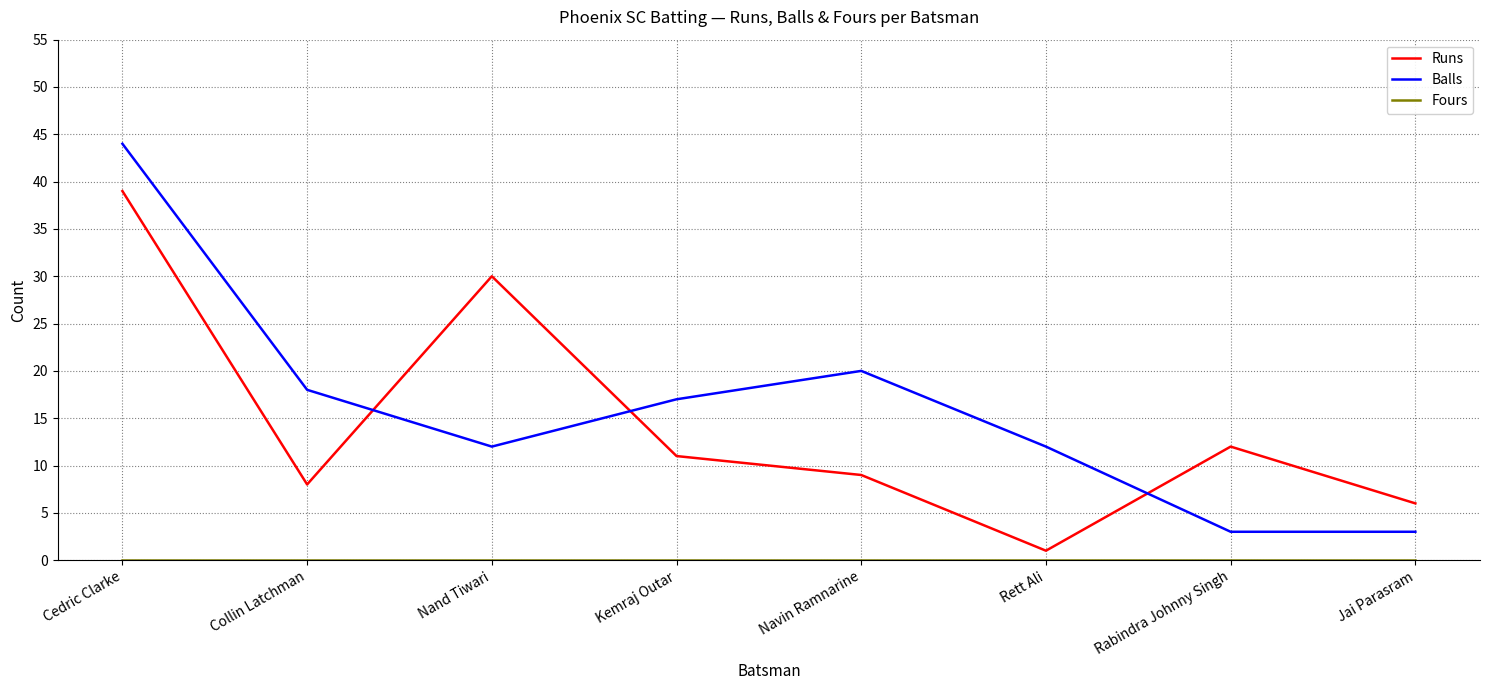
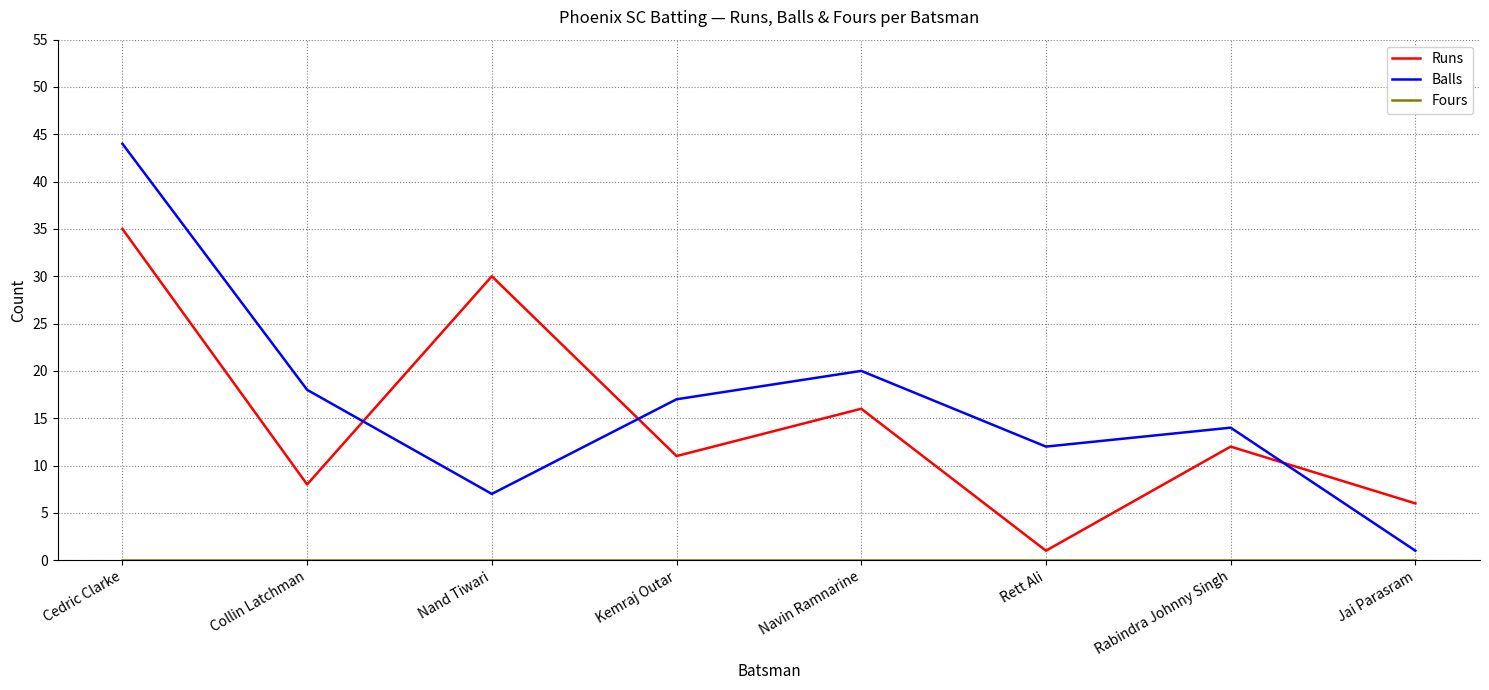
  {
    "Runs": {
-     "Cedric Clarke": 39,
+     "Cedric Clarke": 35,
      "Collin Latchman": 8,
      "Nand Tiwari": 30,
      "Kemraj Outar": 11,
-     "Navin Ramnarine": 9,
+     "Navin Ramnarine": 16,
      "Rett Ali": 1,
      "Rabindra Johnny Singh": 12,
      "Jai Parasram": 6
    },
    "Balls": {
      "Cedric Clarke": 44,
      "Collin Latchman": 18,
-     "Nand Tiwari": 12,
+     "Nand Tiwari": 7,
      "Kemraj Outar": 17,
      "Navin Ramnarine": 20,
      "Rett Ali": 12,
-     "Rabindra Johnny Singh": 3,
-     "Jai Parasram": 3
+     "Rabindra Johnny Singh": 14,
+     "Jai Parasram": 1
    },
    "Fours": {
      "Cedric Clarke": 0,
      "Collin Latchman": 0,
      "Nand Tiwari": 0,
      "Kemraj Outar": 0,
      "Navin Ramnarine": 0,
      "Rett Ali": 0,
      "Rabindra Johnny Singh": 0,
      "Jai Parasram": 0
    }
  }
